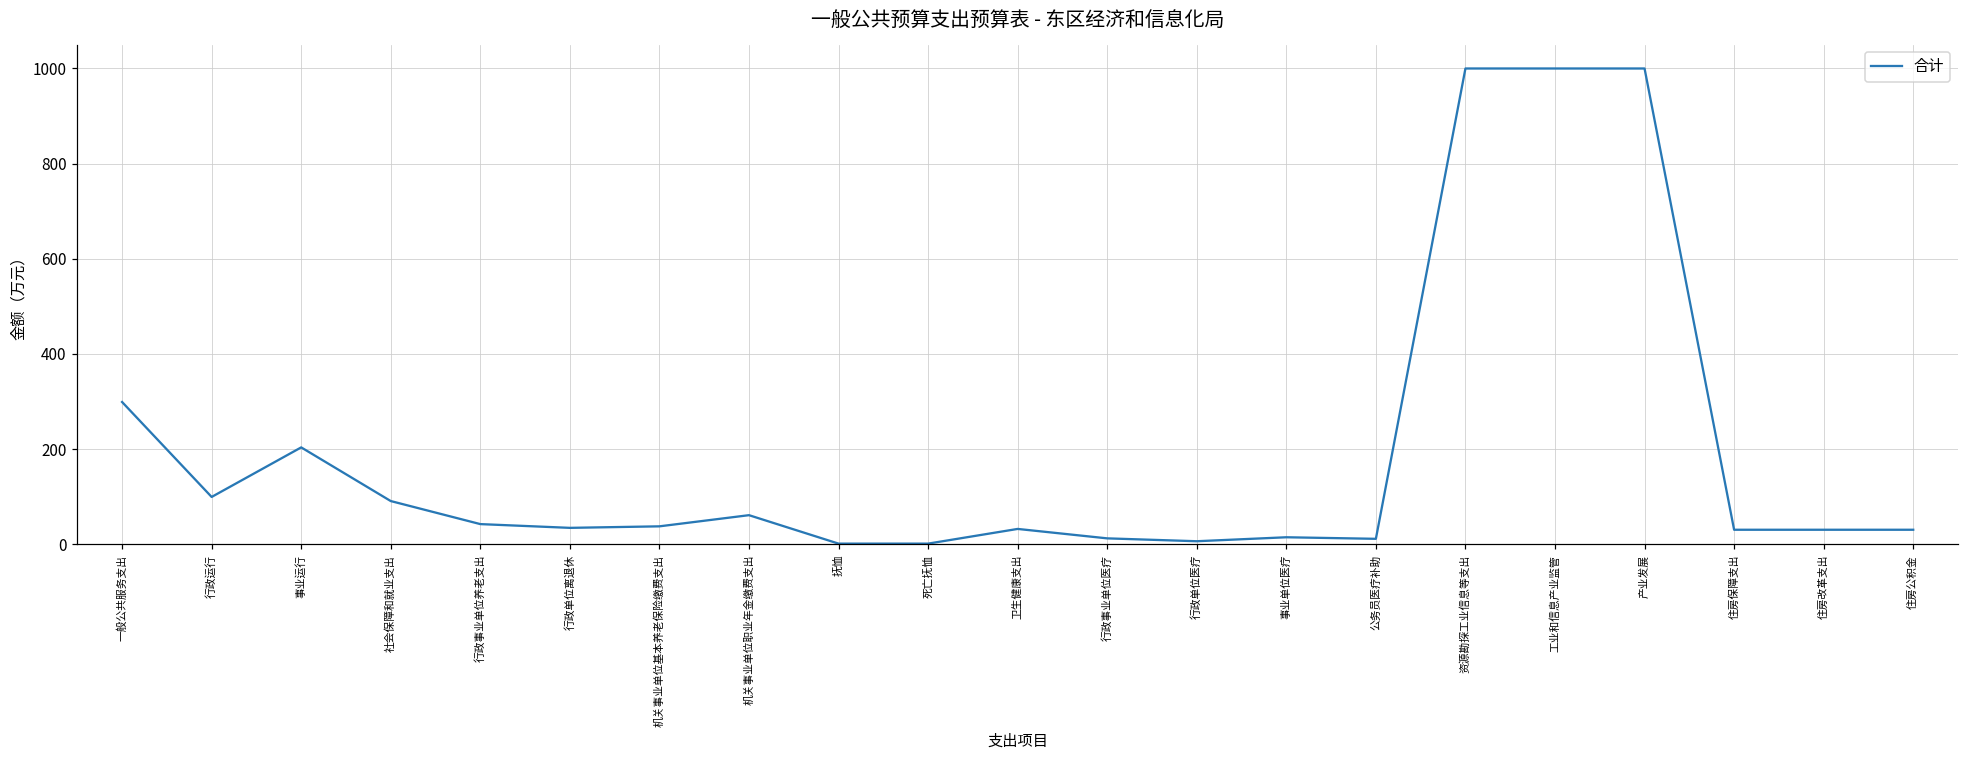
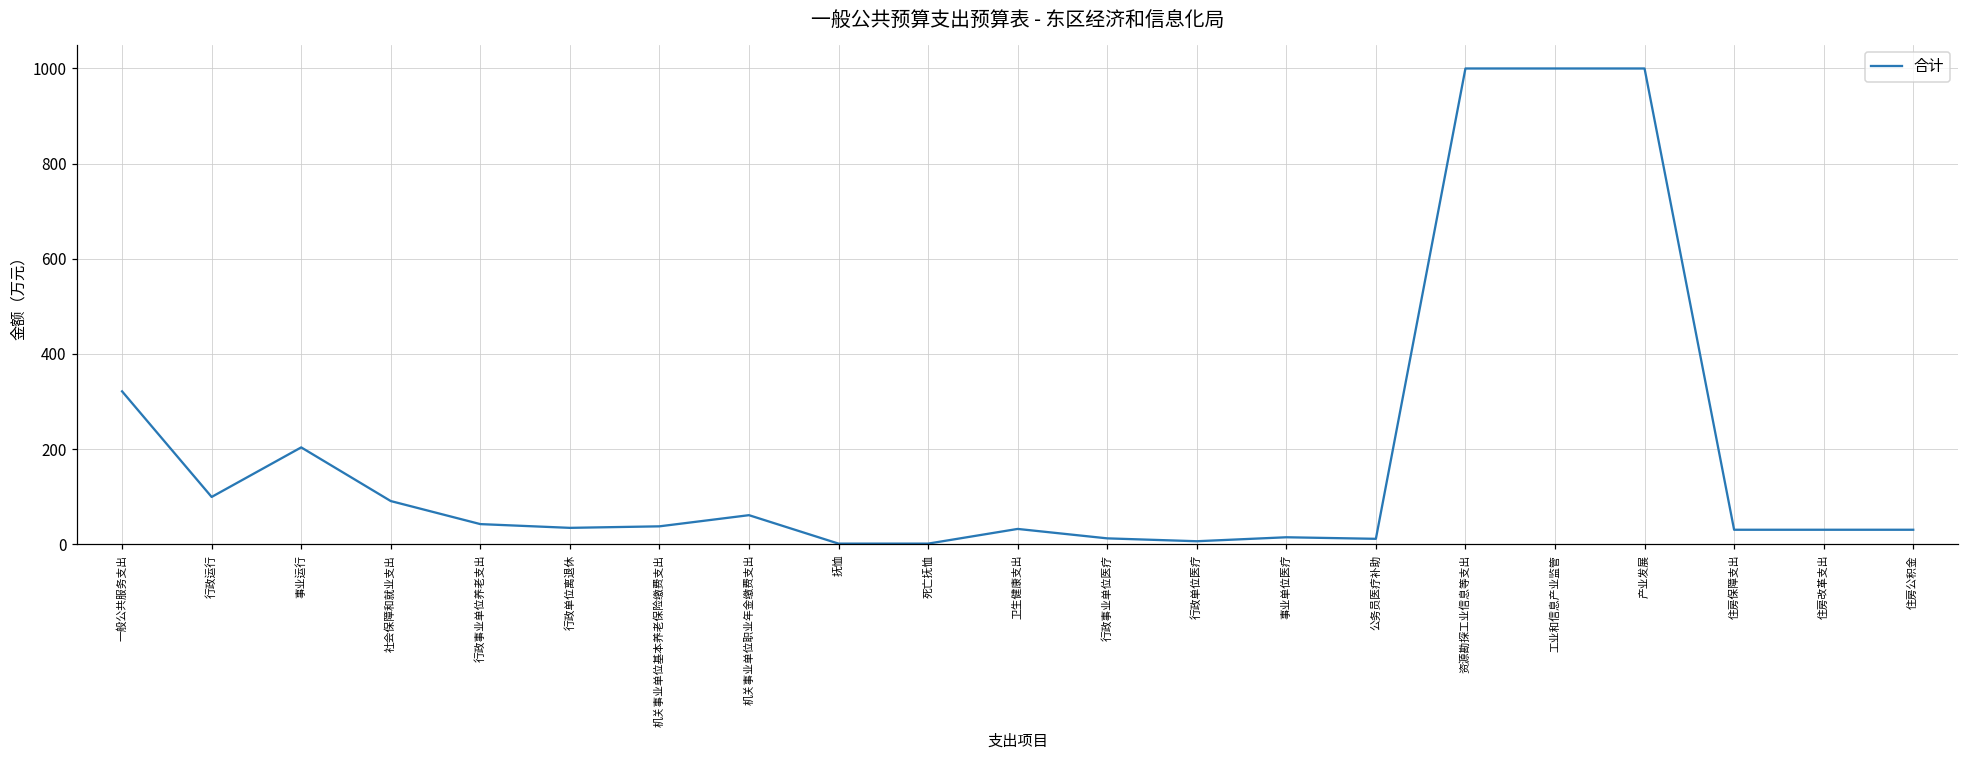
  {
-   "一般公共服务支出": 300,
+   "一般公共服务支出": 320,
    "行政运行": 100,
    "事业运行": 200,
    "社会保障和就业支出": 90,
    "行政事业单位养老支出": 40,
    "行政单位离退休": 30,
    "机关事业单位基本养老保险缴费支出": 40,
    "机关事业单位职业年金缴费支出": 60,
    "抚恤": 0,
    "死亡抚恤": 0,
    "卫生健康支出": 30,
    "行政事业单位医疗": 10,
    "行政单位医疗": 10,
    "事业单位医疗": 10,
    "公务员医疗补助": 10,
    "资源勘探工业信息等支出": 1000,
    "工业和信息产业监管": 1000,
    "产业发展": 1000,
    "住房保障支出": 30,
    "住房改革支出": 30,
    "住房公积金": 30
  }
